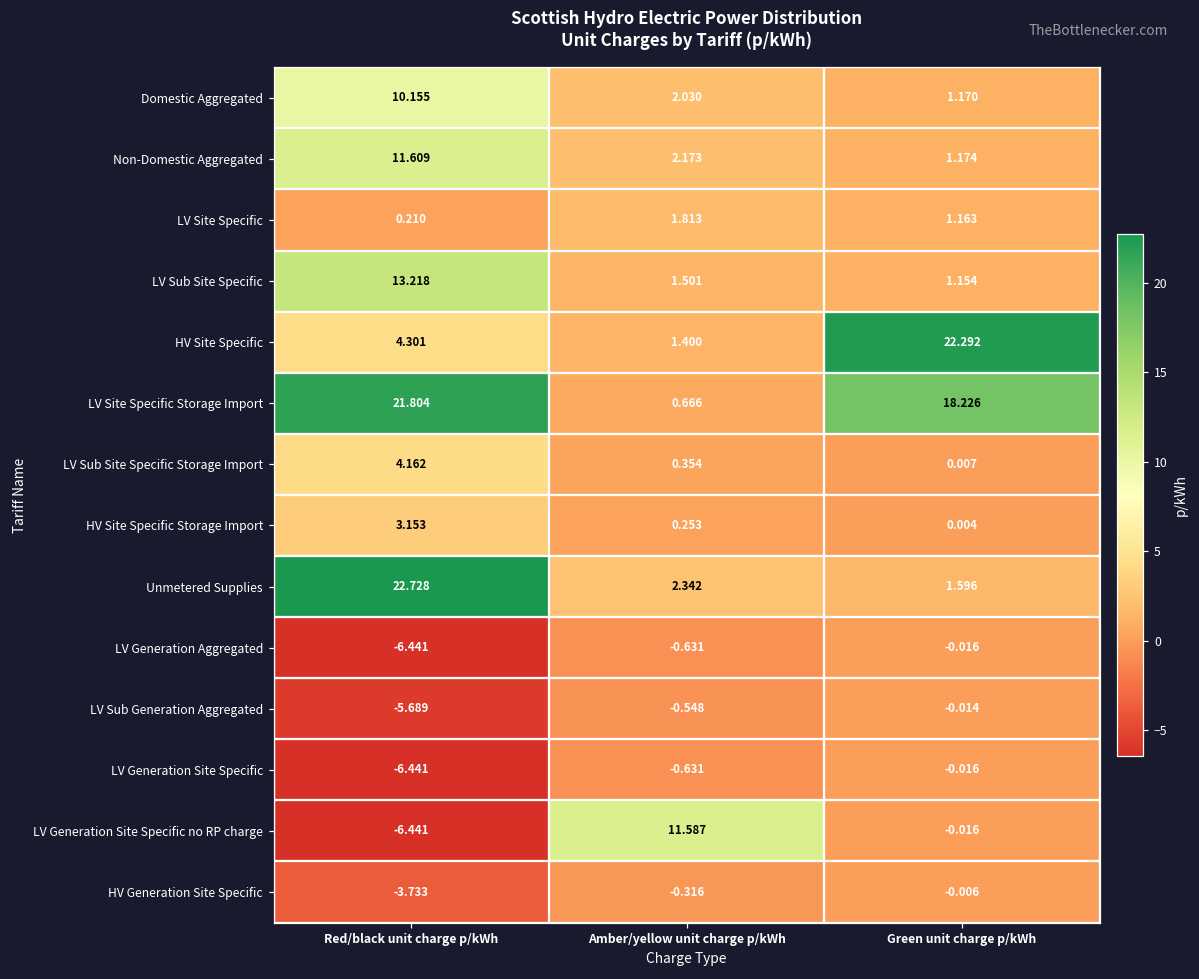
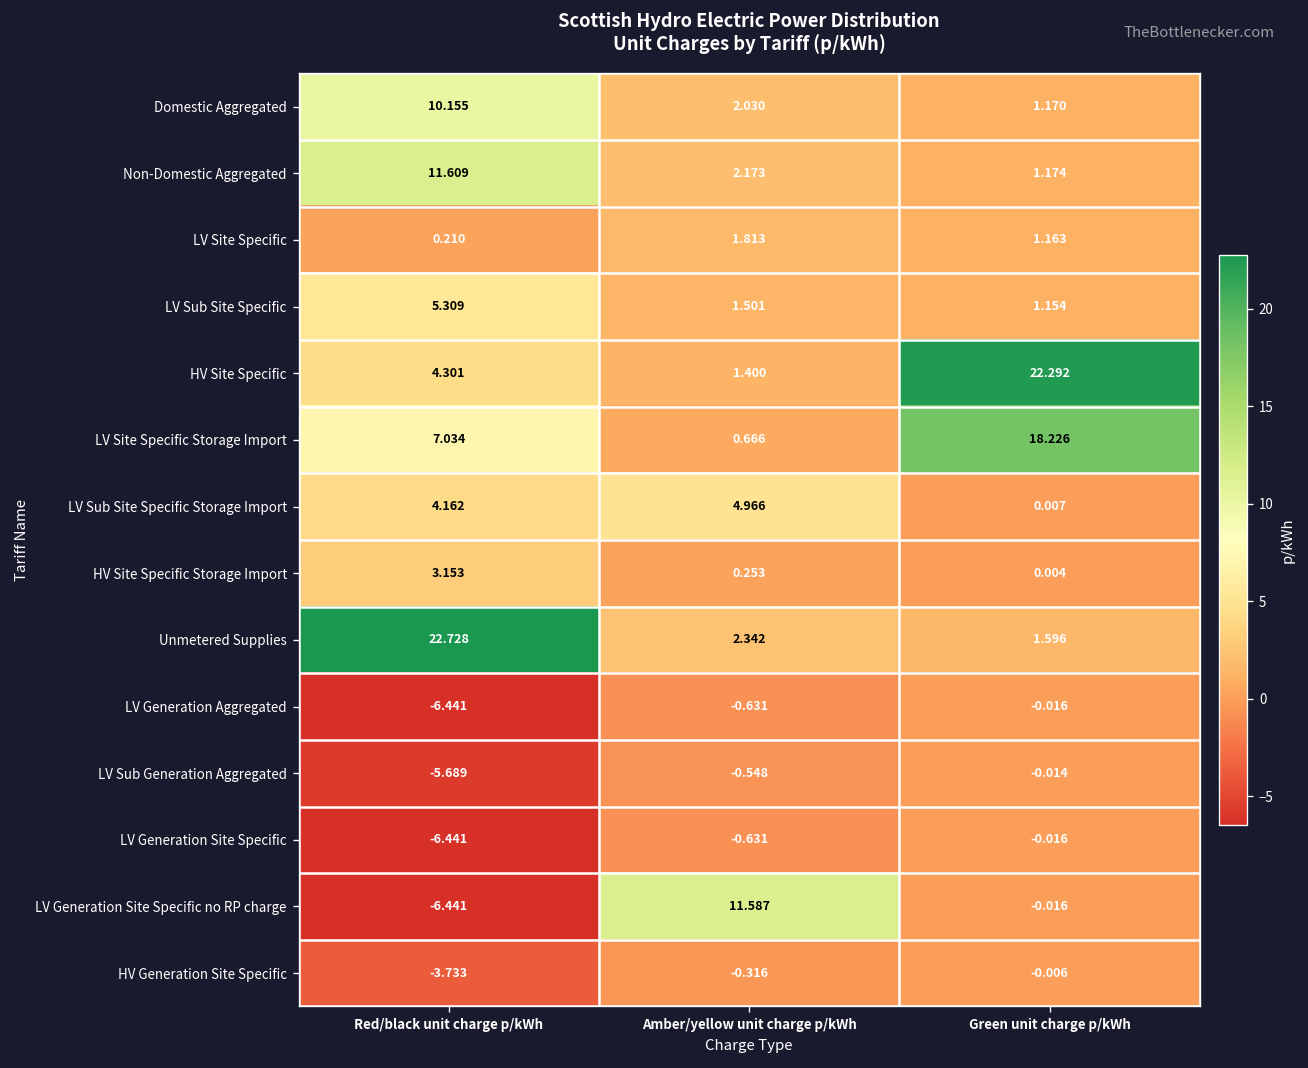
  {
    "Domestic Aggregated": {
      "Red/black unit charge p/kWh": 10.155,
      "Amber/yellow unit charge p/kWh": 2.030,
      "Green unit charge p/kWh": 1.170
    },
    "Non-Domestic Aggregated": {
      "Red/black unit charge p/kWh": 11.609,
      "Amber/yellow unit charge p/kWh": 2.173,
      "Green unit charge p/kWh": 1.174
    },
    "LV Site Specific": {
      "Red/black unit charge p/kWh": 0.210,
      "Amber/yellow unit charge p/kWh": 1.813,
      "Green unit charge p/kWh": 1.163
    },
    "LV Sub Site Specific": {
-     "Red/black unit charge p/kWh": 13.218,
+     "Red/black unit charge p/kWh": 5.309,
      "Amber/yellow unit charge p/kWh": 1.501,
      "Green unit charge p/kWh": 1.154
    },
    "HV Site Specific": {
      "Red/black unit charge p/kWh": 4.301,
      "Amber/yellow unit charge p/kWh": 1.400,
      "Green unit charge p/kWh": 22.292
    },
    "LV Site Specific Storage Import": {
-     "Red/black unit charge p/kWh": 21.804,
+     "Red/black unit charge p/kWh": 7.034,
      "Amber/yellow unit charge p/kWh": 0.666,
      "Green unit charge p/kWh": 18.226
    },
    "LV Sub Site Specific Storage Import": {
      "Red/black unit charge p/kWh": 4.162,
-     "Amber/yellow unit charge p/kWh": 0.354,
+     "Amber/yellow unit charge p/kWh": 4.966,
      "Green unit charge p/kWh": 0.007
    },
    "HV Site Specific Storage Import": {
      "Red/black unit charge p/kWh": 3.153,
      "Amber/yellow unit charge p/kWh": 0.253,
      "Green unit charge p/kWh": 0.004
    },
    "Unmetered Supplies": {
      "Red/black unit charge p/kWh": 22.728,
      "Amber/yellow unit charge p/kWh": 2.342,
      "Green unit charge p/kWh": 1.596
    },
    "LV Generation Aggregated": {
      "Red/black unit charge p/kWh": -6.441,
      "Amber/yellow unit charge p/kWh": -0.631,
      "Green unit charge p/kWh": -0.016
    },
    "LV Sub Generation Aggregated": {
      "Red/black unit charge p/kWh": -5.689,
      "Amber/yellow unit charge p/kWh": -0.548,
      "Green unit charge p/kWh": -0.014
    },
    "LV Generation Site Specific": {
      "Red/black unit charge p/kWh": -6.441,
      "Amber/yellow unit charge p/kWh": -0.631,
      "Green unit charge p/kWh": -0.016
    },
    "LV Generation Site Specific no RP charge": {
      "Red/black unit charge p/kWh": -6.441,
      "Amber/yellow unit charge p/kWh": 11.587,
      "Green unit charge p/kWh": -0.016
    },
    "HV Generation Site Specific": {
      "Red/black unit charge p/kWh": -3.733,
      "Amber/yellow unit charge p/kWh": -0.316,
      "Green unit charge p/kWh": -0.006
    }
  }
